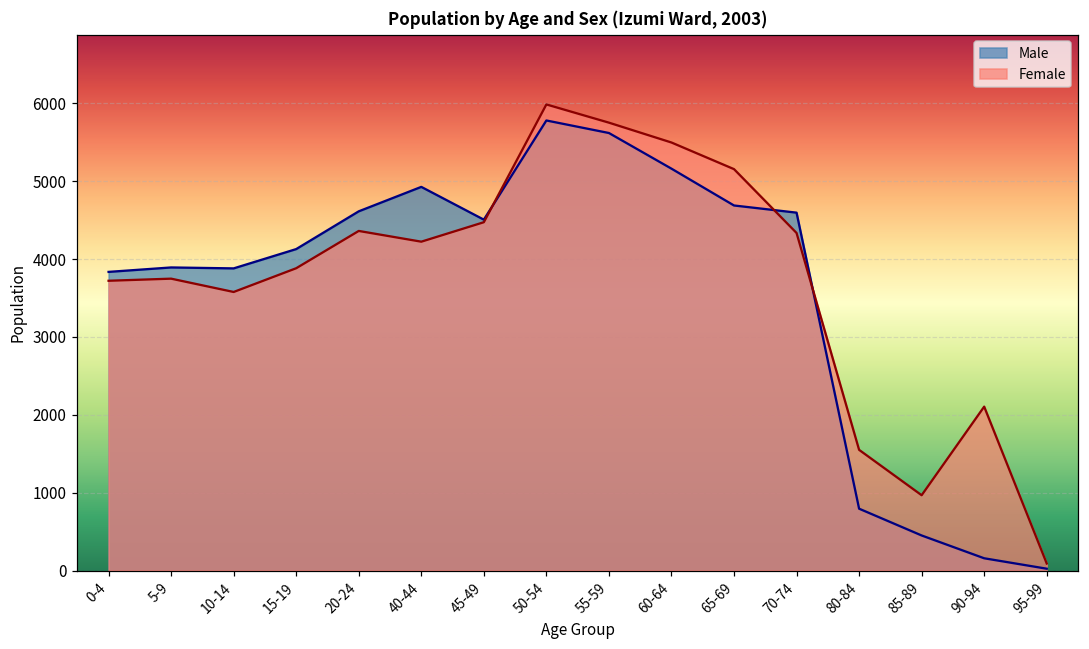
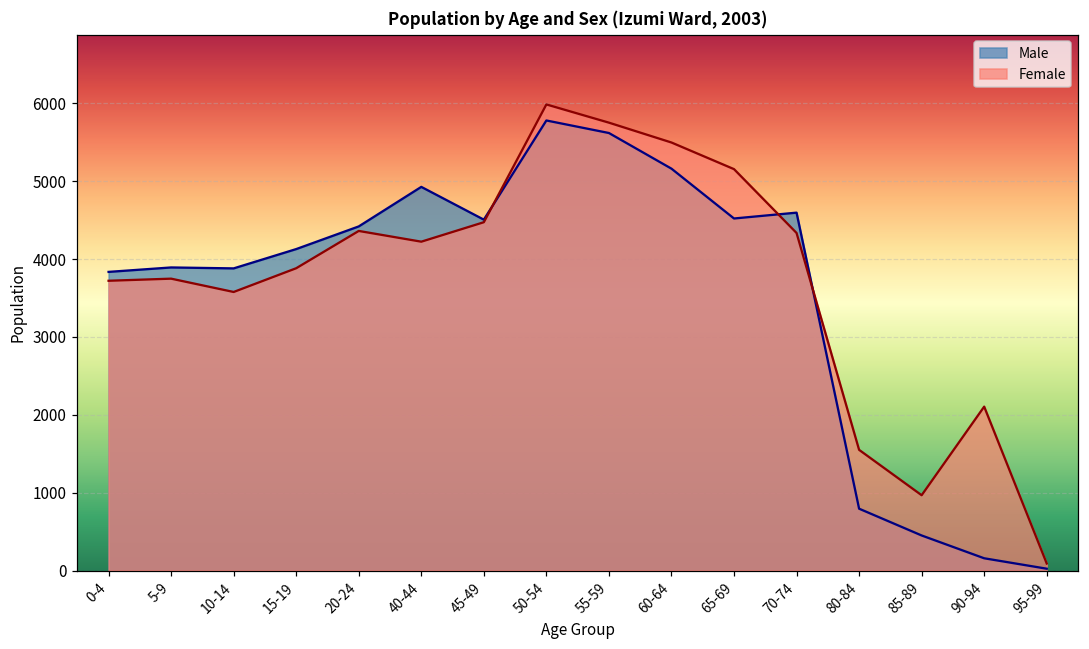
  {
    "Male": {
      "0-4": 3800,
      "5-9": 3900,
      "10-14": 3900,
      "15-19": 4100,
-     "20-24": 4600,
+     "20-24": 4400,
      "40-44": 4900,
      "50-54": 5800,
      "55-59": 5600,
      "60-64": 5200,
-     "65-69": 4700,
+     "65-69": 4500,
      "70-74": 4600,
      "80-84": 800,
      "85-89": 500,
      "90-94": 200,
      "95-99": 0
    },
    "Female": {
      "0-4": 3700,
      "5-9": 3700,
      "10-14": 3600,
      "15-19": 3900,
      "20-24": 4400,
      "40-44": 4200,
      "50-54": 6000,
      "55-59": 5800,
      "60-64": 5500,
      "65-69": 5200,
      "70-74": 4300,
      "80-84": 1600,
      "85-89": 1000,
      "90-94": 2100,
      "95-99": 100
    }
  }
